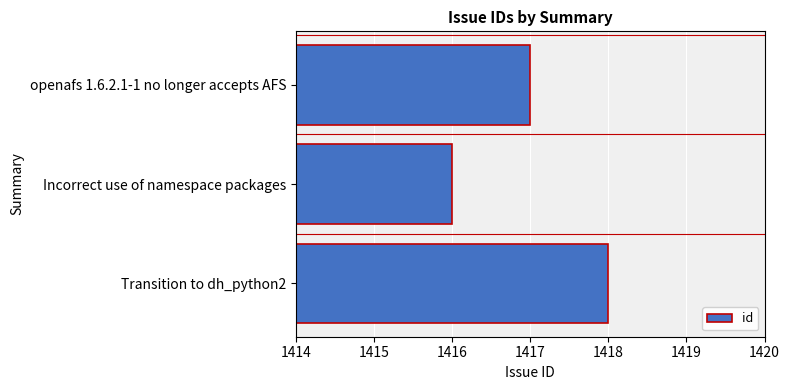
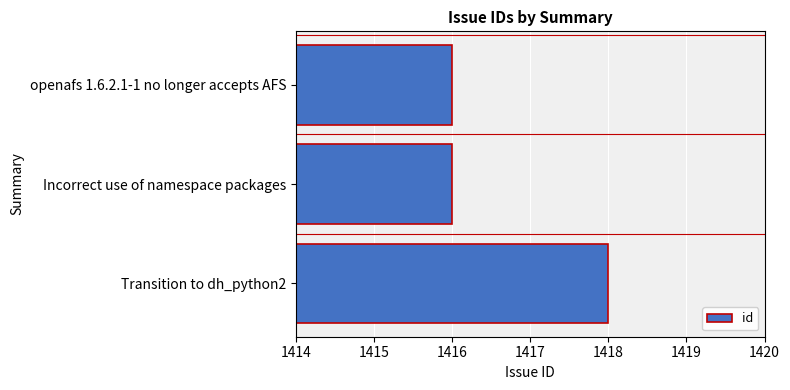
  {
-   "openafs 1.6.2.1-1 no longer accepts AFS": 1417,
+   "openafs 1.6.2.1-1 no longer accepts AFS": 1416,
    "Incorrect use of namespace packages": 1416,
    "Transition to dh_python2": 1418
  }
